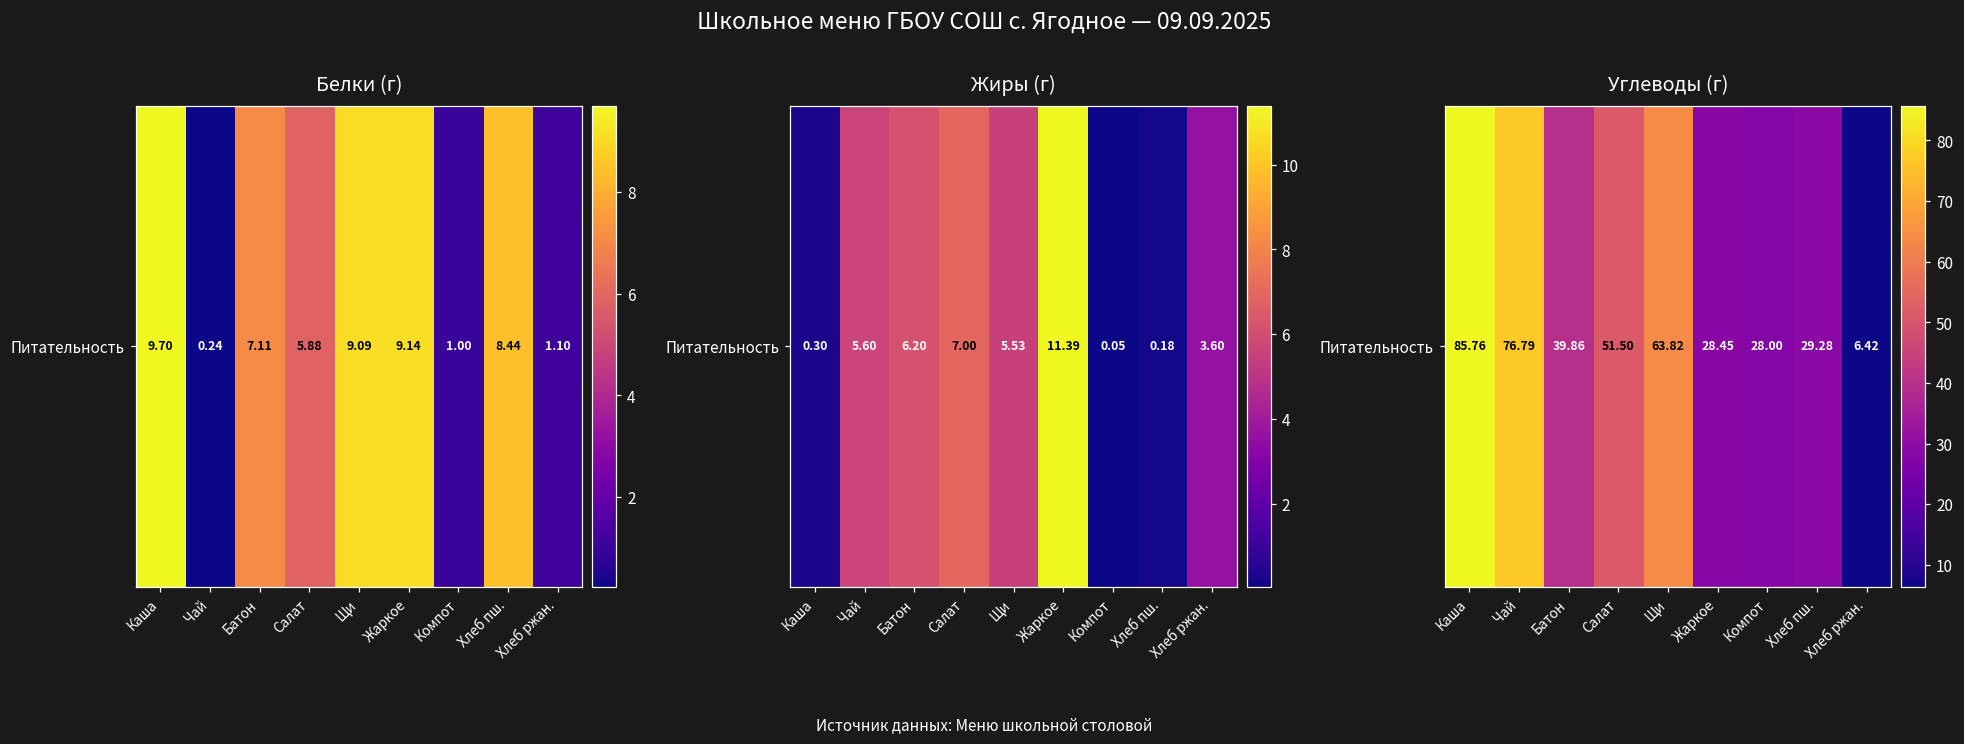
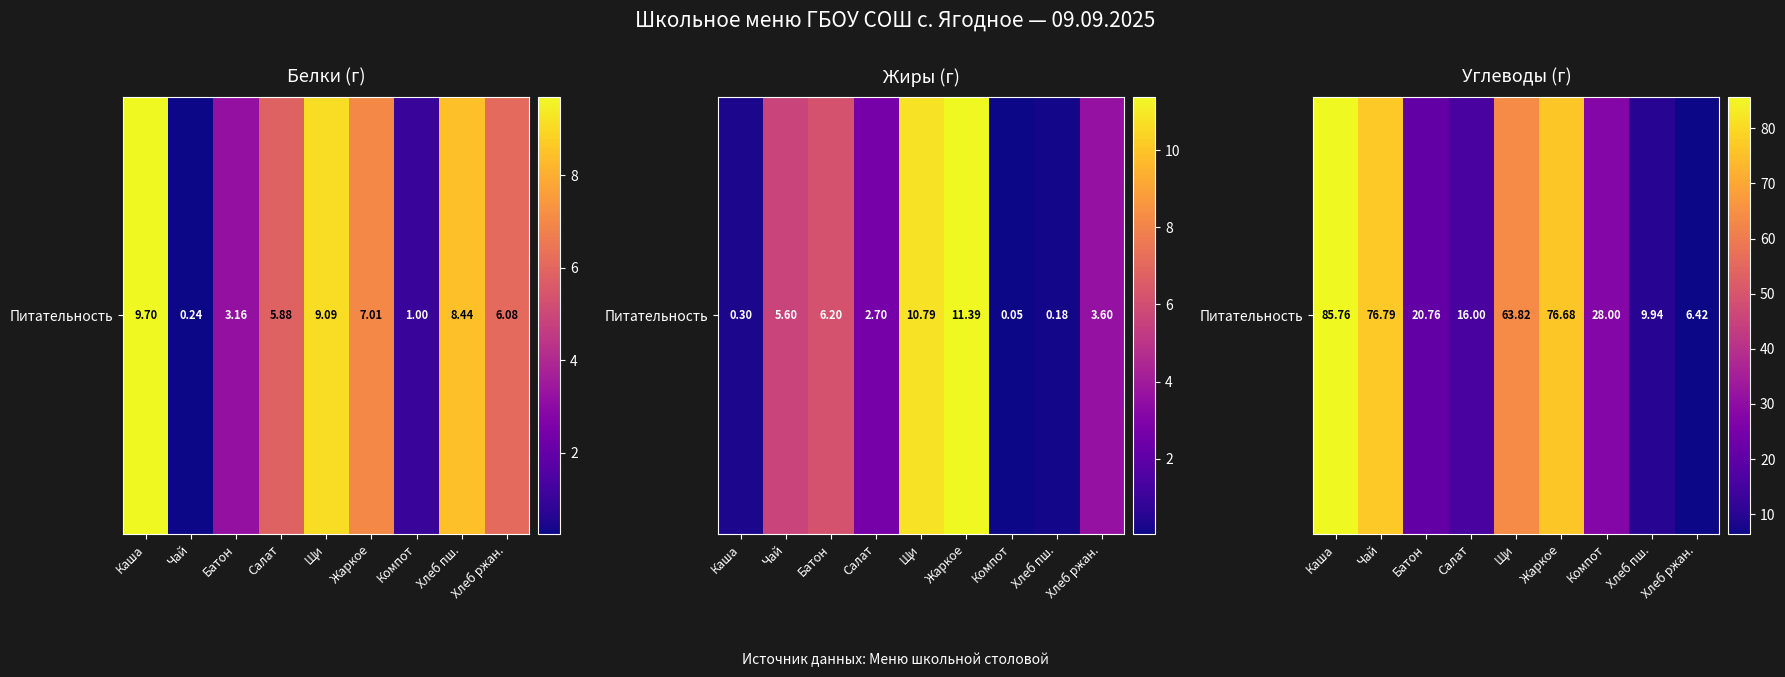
  {
    "Белки (г)": {
      "Питательность": {
        "Каша": 9.70,
        "Чай": 0.24,
-       "Батон": 7.11,
+       "Батон": 3.16,
        "Салат": 5.88,
        "Щи": 9.09,
-       "Жаркое": 9.14,
+       "Жаркое": 7.01,
        "Компот": 1.00,
        "Хлеб пш.": 8.44,
-       "Хлеб ржан.": 1.10
+       "Хлеб ржан.": 6.08
      }
    },
    "Жиры (г)": {
      "Питательность": {
        "Каша": 0.30,
        "Чай": 5.60,
        "Батон": 6.20,
-       "Салат": 7.00,
-       "Щи": 5.53,
+       "Салат": 2.70,
+       "Щи": 10.79,
        "Жаркое": 11.39,
        "Компот": 0.05,
        "Хлеб пш.": 0.18,
        "Хлеб ржан.": 3.60
      }
    },
    "Углеводы (г)": {
      "Питательность": {
        "Каша": 85.76,
        "Чай": 76.79,
-       "Батон": 39.86,
-       "Салат": 51.50,
+       "Батон": 20.76,
+       "Салат": 16.00,
        "Щи": 63.82,
-       "Жаркое": 28.45,
+       "Жаркое": 76.68,
        "Компот": 28.00,
-       "Хлеб пш.": 29.28,
+       "Хлеб пш.": 9.94,
        "Хлеб ржан.": 6.42
      }
    }
  }
